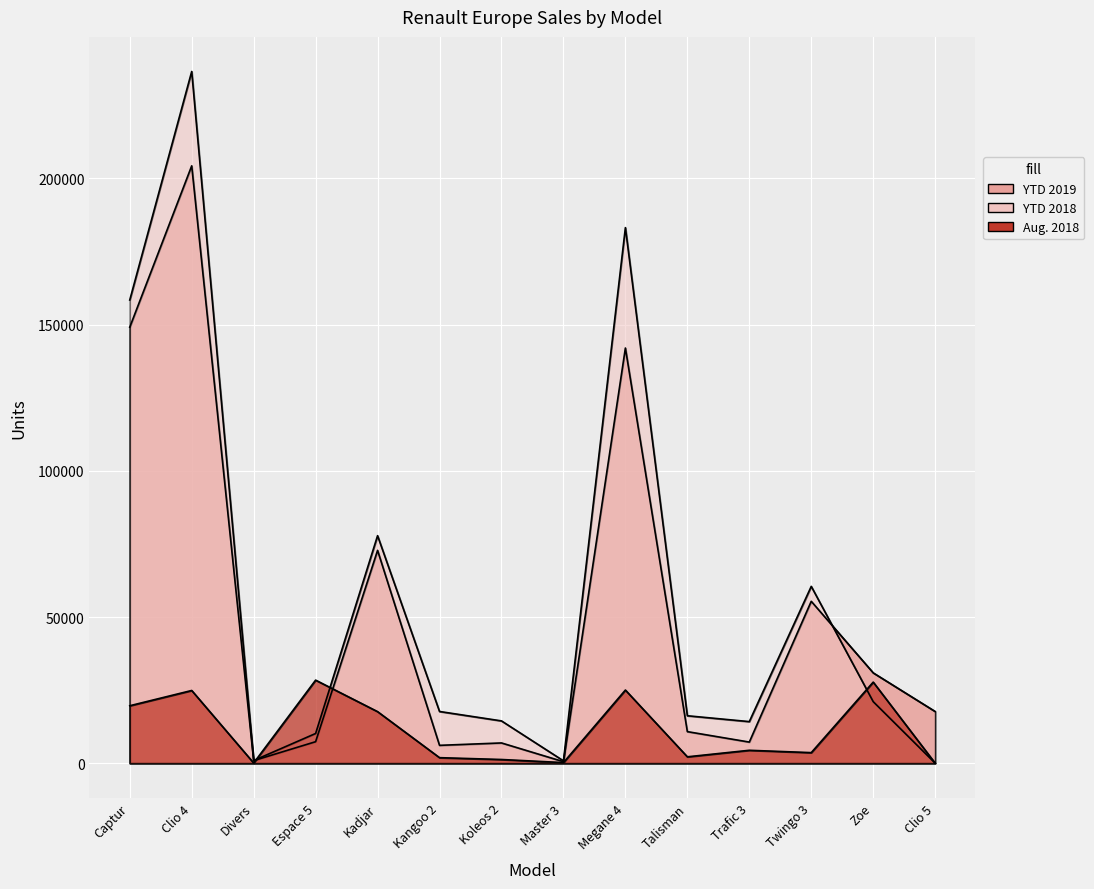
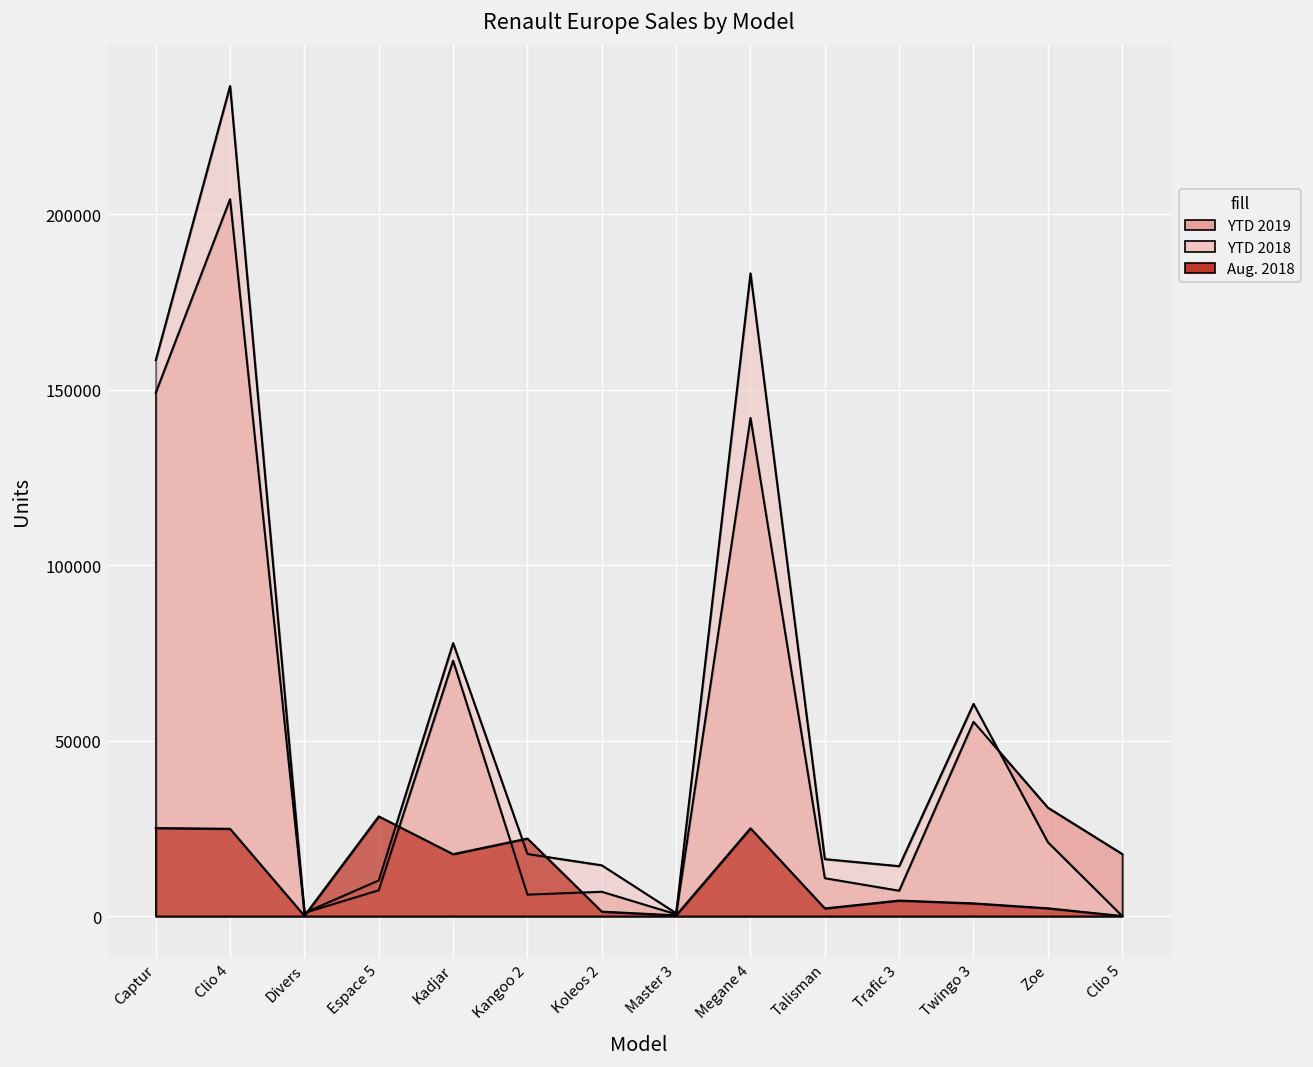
  {
    "Aug. 2018": {
-     "Captur": 20000,
+     "Captur": 25000,
      "Clio 4": 25000,
      "Espace 5": 28000,
      "Kadjar": 18000,
-     "Kangoo 2": 2000,
+     "Kangoo 2": 22000,
      "Koleos 2": 1000,
      "Megane 4": 25000,
      "Talisman": 2000,
      "Trafic 3": 4000,
      "Twingo 3": 4000,
-     "Zoe": 28000
+     "Zoe": 2000
    }
  }
